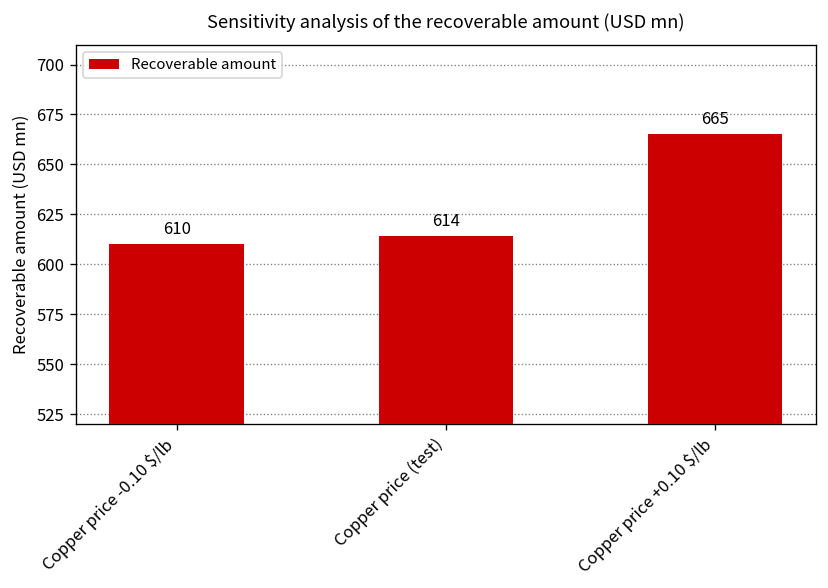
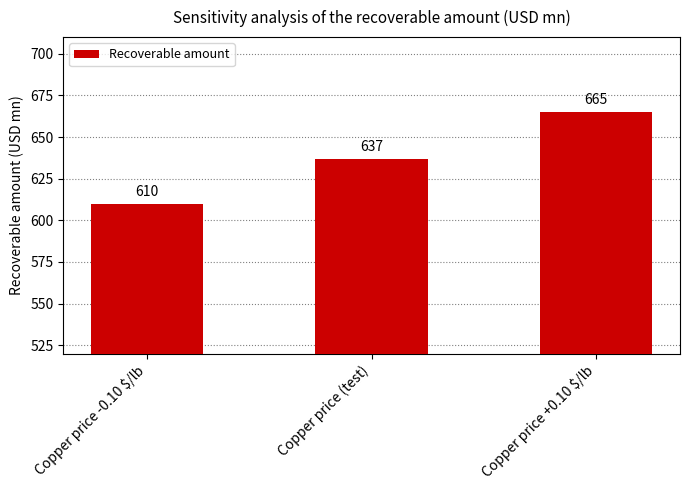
  {
    "Copper price -0.10 $/lb": 610,
-   "Copper price (test)": 614,
+   "Copper price (test)": 637,
    "Copper price +0.10 $/lb": 665
  }
